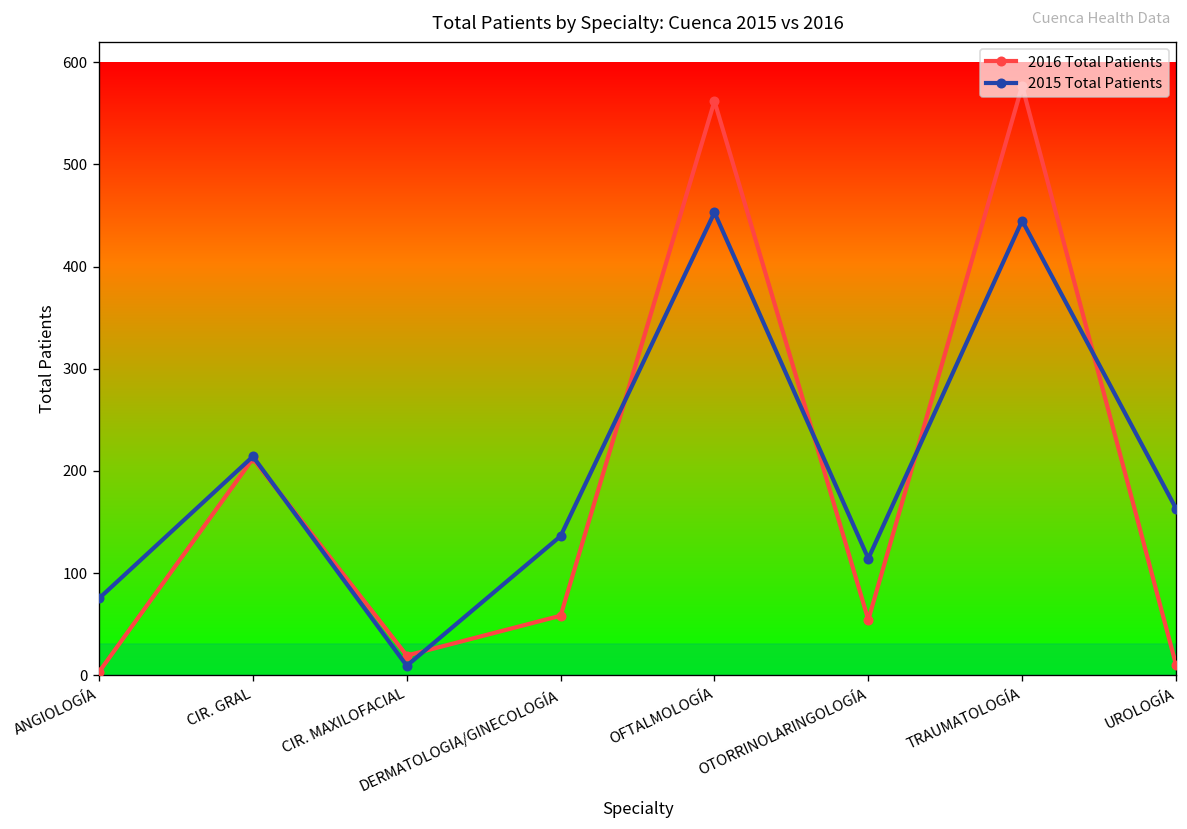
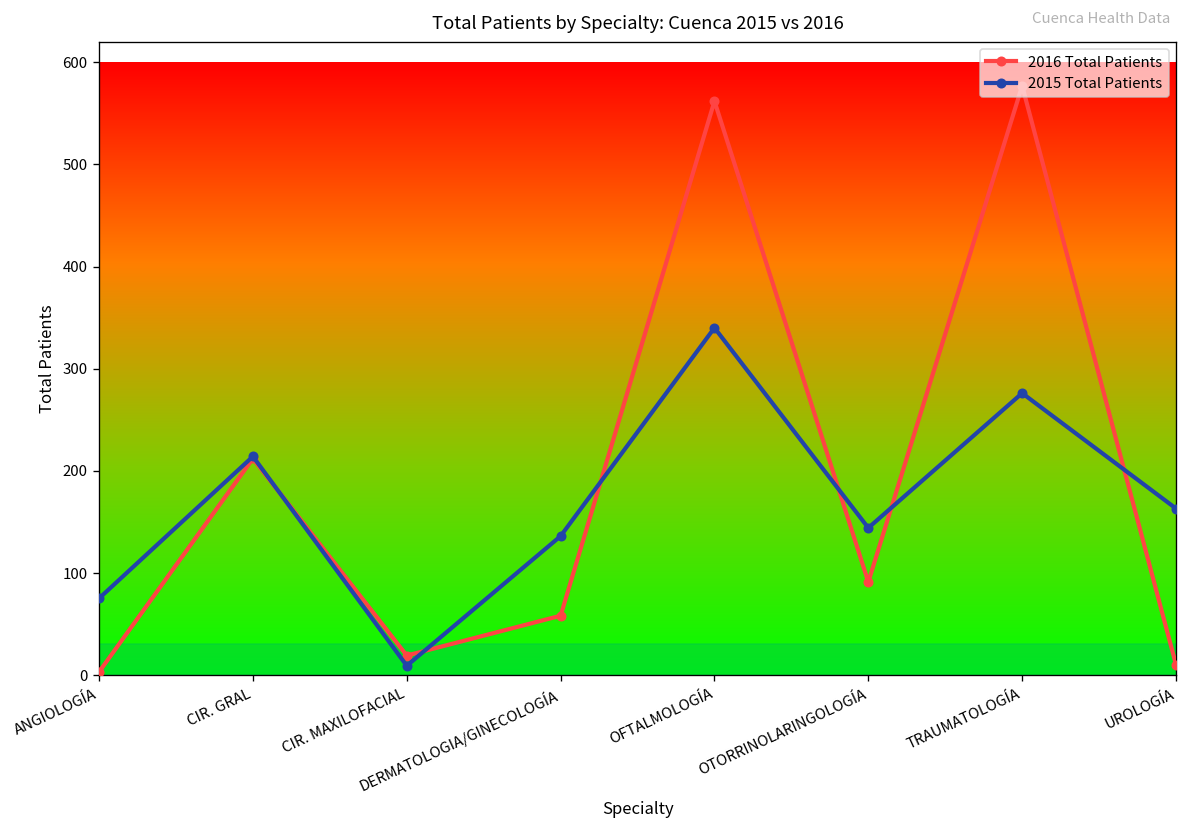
  {
    "2016 Total Patients": {
      "DERMATOLOGIA/GINECOLOGÍA": 60,
      "OFTALMOLOGÍA": 560,
-     "OTORRINOLARINGOLOGÍA": 50
+     "OTORRINOLARINGOLOGÍA": 90
    },
    "2015 Total Patients": {
      "ANGIOLOGÍA": 80,
      "DERMATOLOGIA/GINECOLOGÍA": 140,
-     "OFTALMOLOGÍA": 450,
-     "OTORRINOLARINGOLOGÍA": 110,
-     "TRAUMATOLOGÍA": 450,
+     "OFTALMOLOGÍA": 340,
+     "OTORRINOLARINGOLOGÍA": 140,
+     "TRAUMATOLOGÍA": 280,
      "UROLOGÍA": 160
    }
  }
